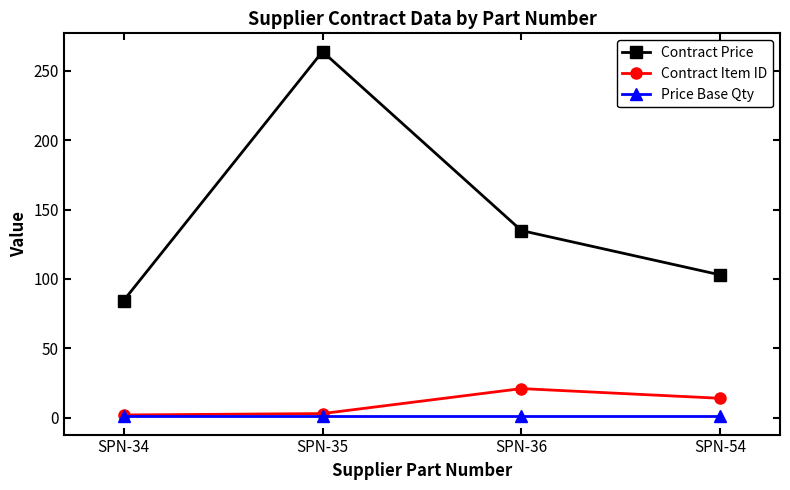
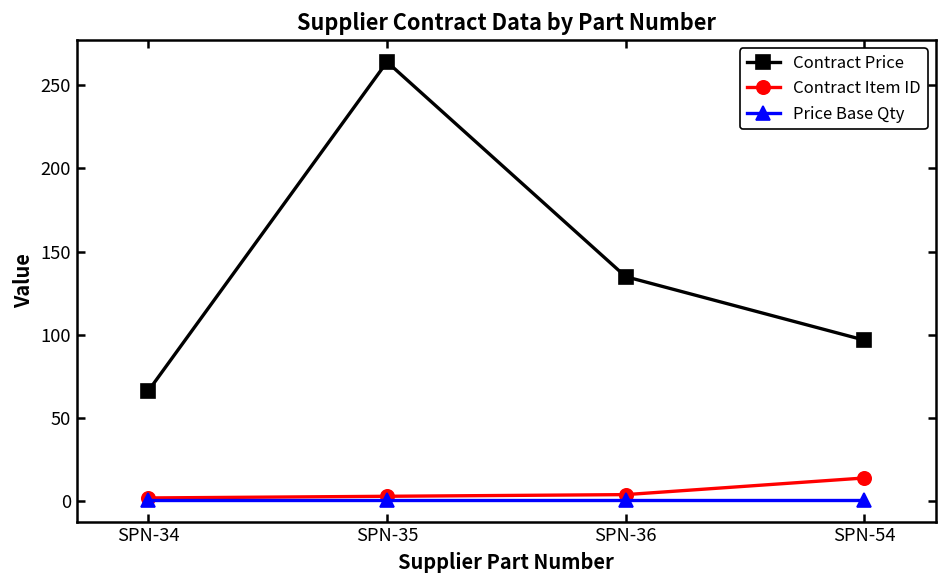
  {
    "Contract Price": {
-     "SPN-34": 84,
+     "SPN-34": 66,
      "SPN-35": 264,
      "SPN-36": 135,
-     "SPN-54": 103
+     "SPN-54": 97
    },
    "Contract Item ID": {
      "SPN-35": 3,
-     "SPN-36": 21,
+     "SPN-36": 4,
      "SPN-54": 14
    },
    "Price Base Qty": {
      "SPN-35": 1,
      "SPN-36": 1,
      "SPN-54": 1
    }
  }
